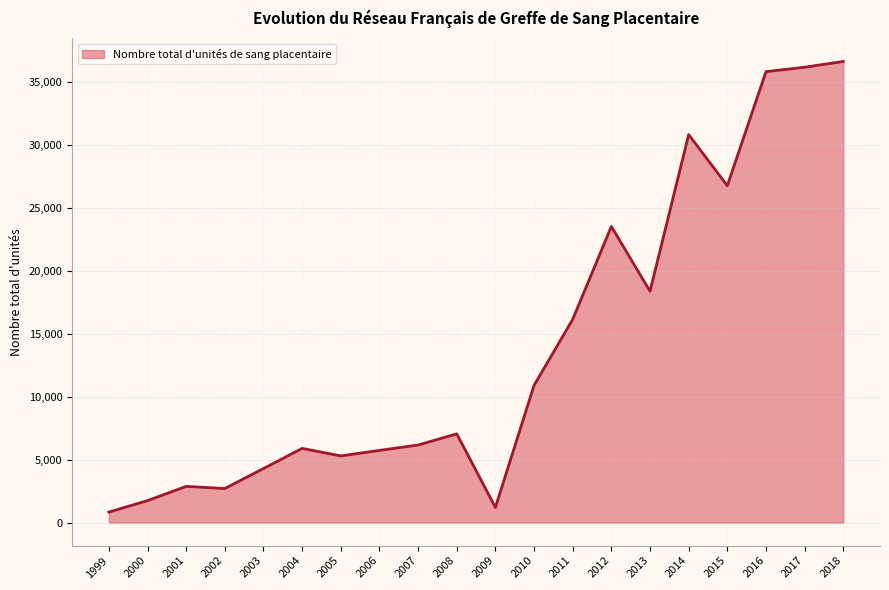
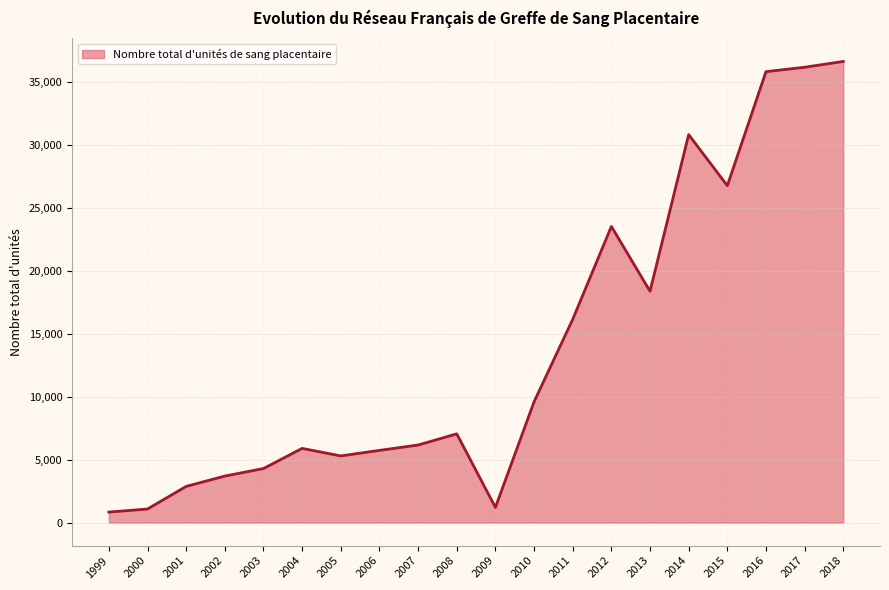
  {
    "1999": "800",
-   "2000": "1,700",
+   "2000": "1,100",
    "2001": "2,900",
-   "2002": "2,700",
+   "2002": "3,700",
    "2003": "4,300",
    "2004": "5,900",
    "2005": "5,300",
    "2006": "5,700",
    "2007": "6,200",
    "2008": "7,100",
    "2009": "1,200",
-   "2010": "10,900",
+   "2010": "9,600",
    "2011": "16,200",
    "2012": "23,500",
    "2013": "18,400",
    "2014": "30,800",
    "2015": "26,800",
    "2016": "35,800",
    "2017": "36,200",
    "2018": "36,700"
  }
